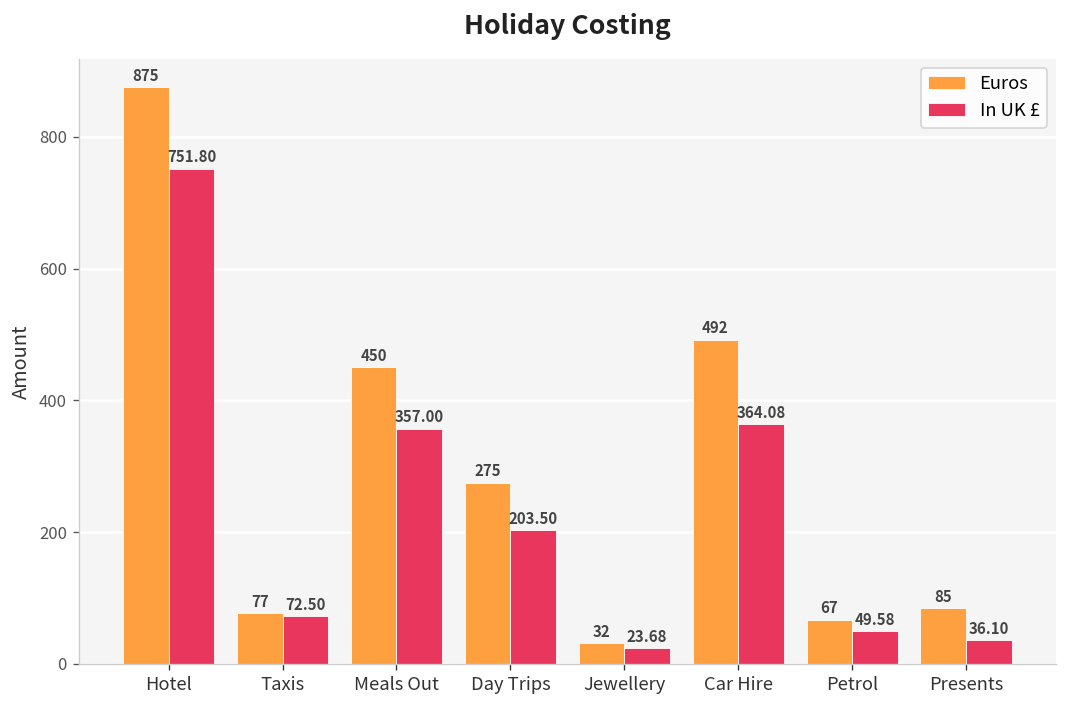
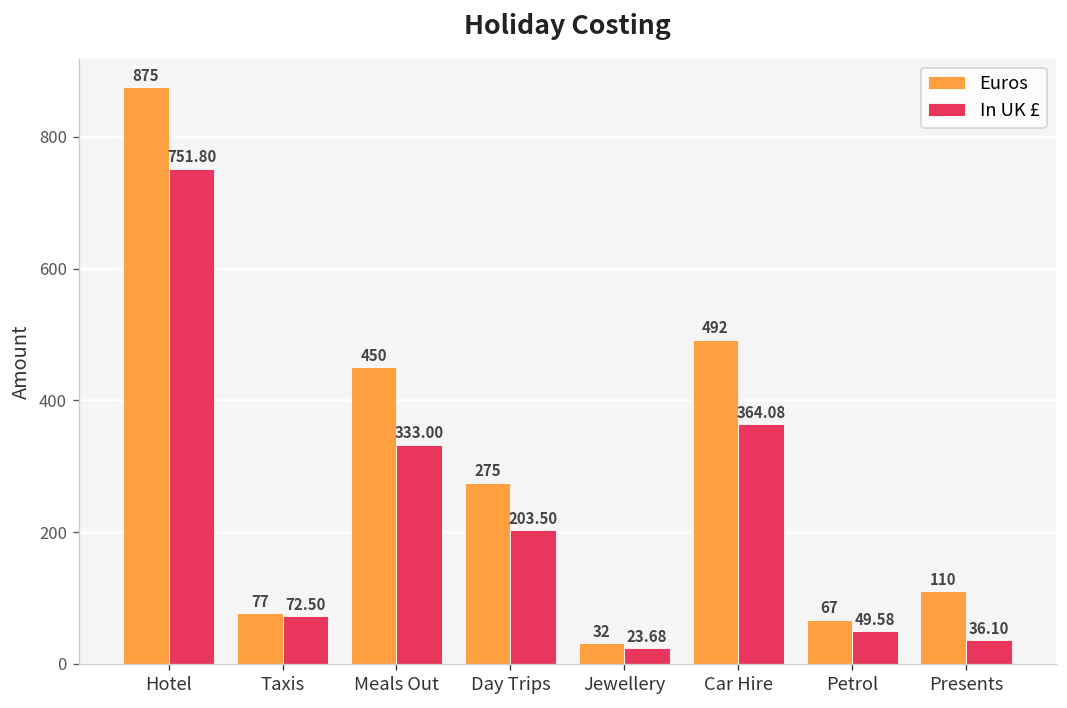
  {
    "Euros": {
      "Hotel": 875,
      "Taxis": 77,
      "Meals Out": 450,
      "Day Trips": 275,
      "Jewellery": 32,
      "Car Hire": 492,
      "Petrol": 67,
-     "Presents": 85
+     "Presents": 110
    },
    "In UK £": {
      "Hotel": 751.80,
      "Taxis": 72.50,
-     "Meals Out": 357.00,
+     "Meals Out": 333.00,
      "Day Trips": 203.50,
      "Jewellery": 23.68,
      "Car Hire": 364.08,
      "Petrol": 49.58,
      "Presents": 36.10
    }
  }
